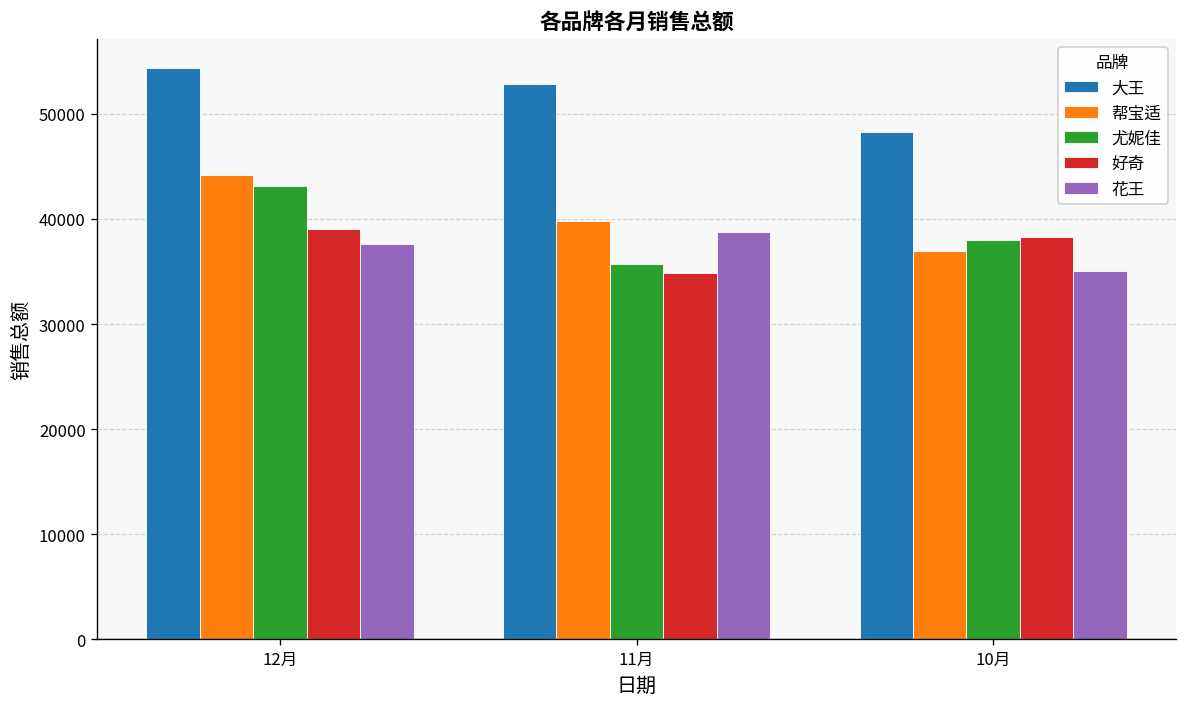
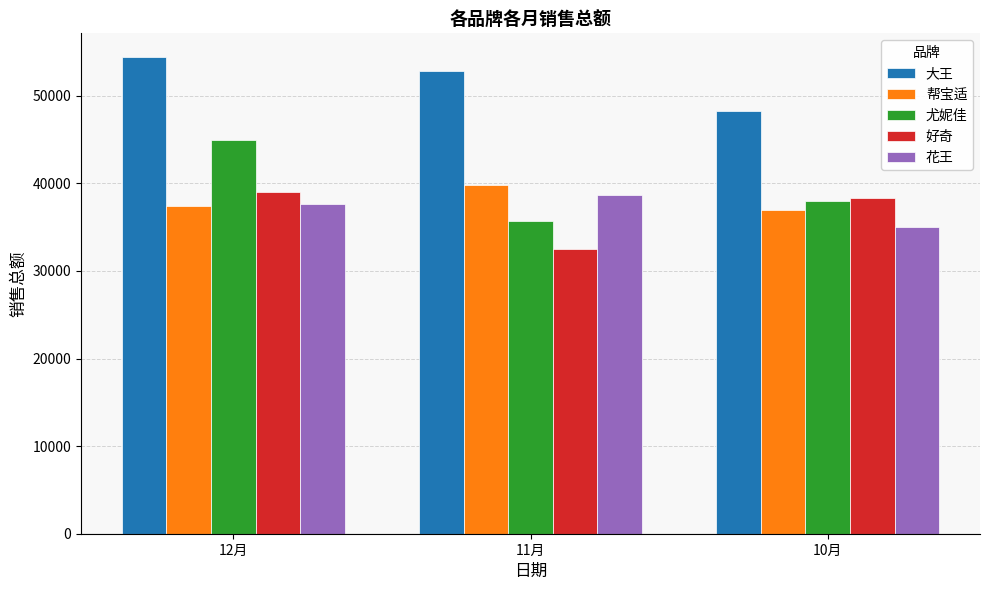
  {
    "大王": {
      "12月": 54000,
      "11月": 53000,
      "10月": 48000
    },
    "帮宝适": {
-     "12月": 44000,
+     "12月": 37000,
      "11月": 40000,
      "10月": 37000
    },
    "尤妮佳": {
-     "12月": 43000,
+     "12月": 45000,
      "11月": 36000,
      "10月": 38000
    },
    "好奇": {
      "12月": 39000,
-     "11月": 35000,
+     "11月": 32000,
      "10月": 38000
    },
    "花王": {
      "12月": 38000,
      "11月": 39000,
      "10月": 35000
    }
  }
